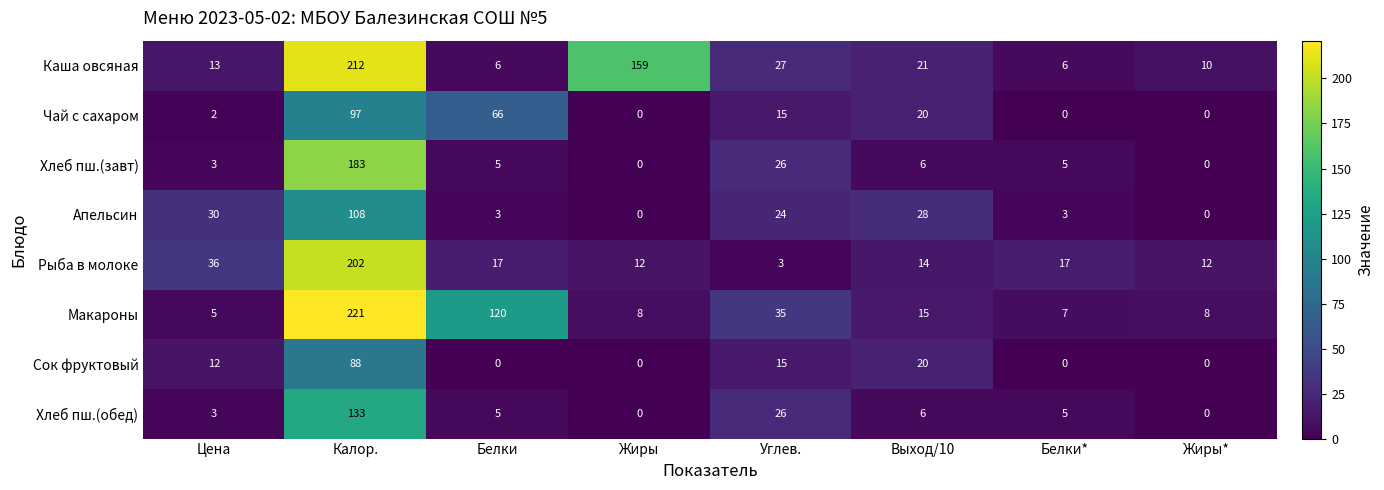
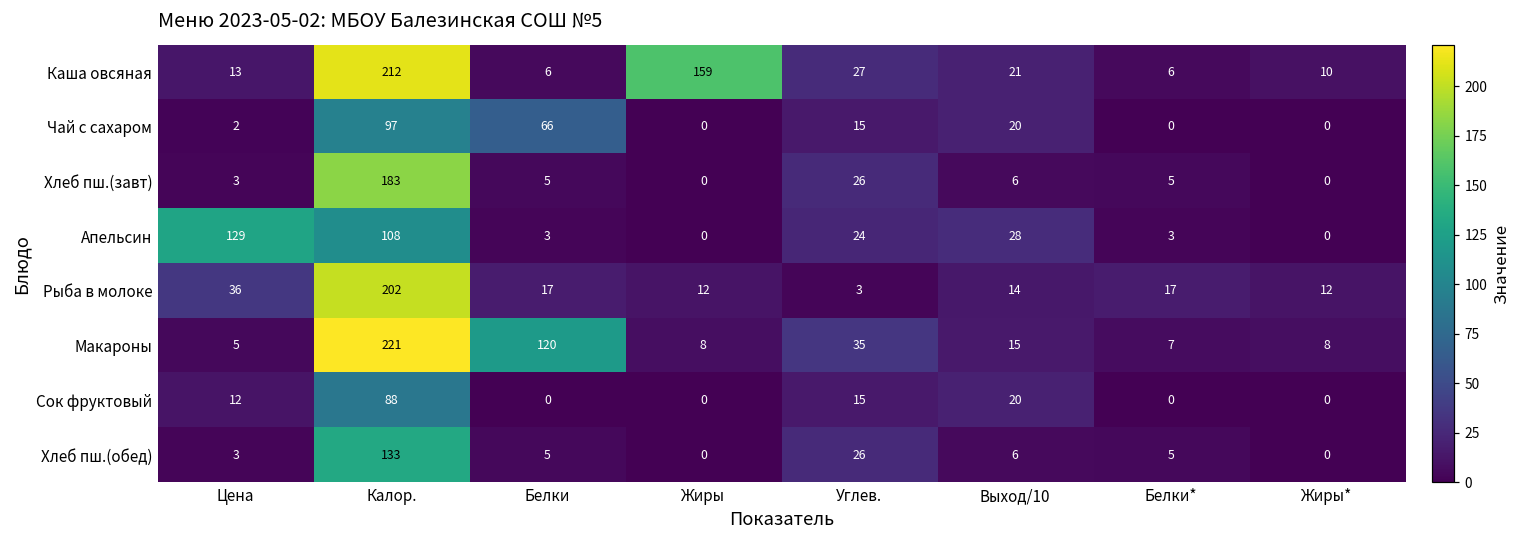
  {
    "Каша овсяная": {
      "Цена": 13,
      "Калор.": 212,
      "Белки": 6,
      "Жиры": 159,
      "Углев.": 27,
      "Выход/10": 21,
      "Белки*": 6,
      "Жиры*": 10
    },
    "Чай с сахаром": {
      "Цена": 2,
      "Калор.": 97,
      "Белки": 66,
      "Жиры": 0,
      "Углев.": 15,
      "Выход/10": 20,
      "Белки*": 0,
      "Жиры*": 0
    },
    "Хлеб пш.(завт)": {
      "Цена": 3,
      "Калор.": 183,
      "Белки": 5,
      "Жиры": 0,
      "Углев.": 26,
      "Выход/10": 6,
      "Белки*": 5,
      "Жиры*": 0
    },
    "Апельсин": {
-     "Цена": 30,
+     "Цена": 129,
      "Калор.": 108,
      "Белки": 3,
      "Жиры": 0,
      "Углев.": 24,
      "Выход/10": 28,
      "Белки*": 3,
      "Жиры*": 0
    },
    "Рыба в молоке": {
      "Цена": 36,
      "Калор.": 202,
      "Белки": 17,
      "Жиры": 12,
      "Углев.": 3,
      "Выход/10": 14,
      "Белки*": 17,
      "Жиры*": 12
    },
    "Макароны": {
      "Цена": 5,
      "Калор.": 221,
      "Белки": 120,
      "Жиры": 8,
      "Углев.": 35,
      "Выход/10": 15,
      "Белки*": 7,
      "Жиры*": 8
    },
    "Сок фруктовый": {
      "Цена": 12,
      "Калор.": 88,
      "Белки": 0,
      "Жиры": 0,
      "Углев.": 15,
      "Выход/10": 20,
      "Белки*": 0,
      "Жиры*": 0
    },
    "Хлеб пш.(обед)": {
      "Цена": 3,
      "Калор.": 133,
      "Белки": 5,
      "Жиры": 0,
      "Углев.": 26,
      "Выход/10": 6,
      "Белки*": 5,
      "Жиры*": 0
    }
  }
